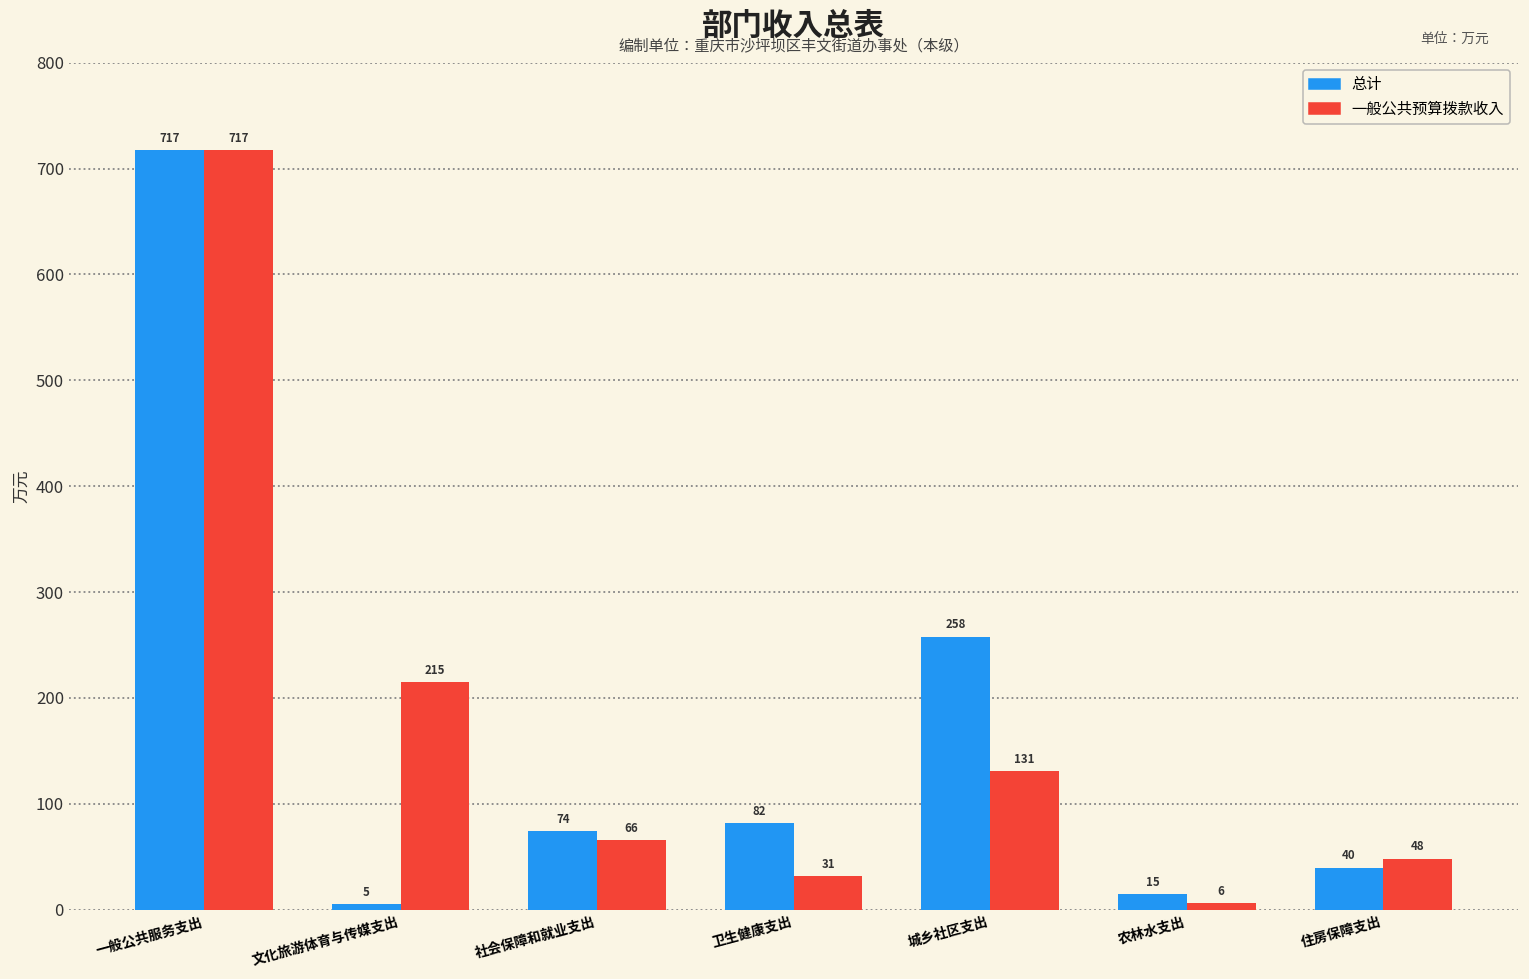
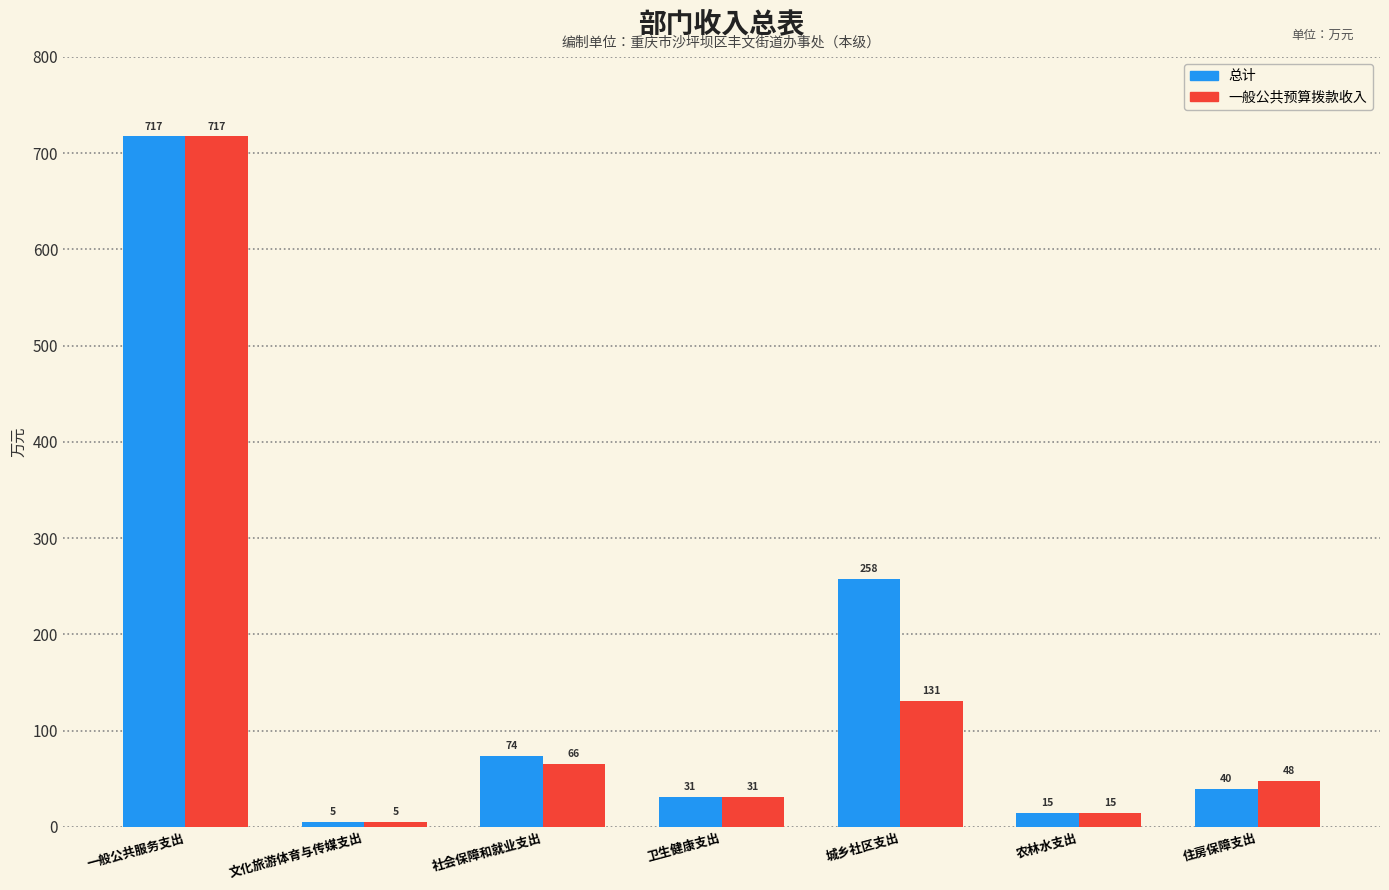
  {
    "总计": {
      "一般公共服务支出": 717,
      "文化旅游体育与传媒支出": 5,
      "社会保障和就业支出": 74,
-     "卫生健康支出": 82,
+     "卫生健康支出": 31,
      "城乡社区支出": 258,
      "农林水支出": 15,
      "住房保障支出": 40
    },
    "一般公共预算拨款收入": {
      "一般公共服务支出": 717,
-     "文化旅游体育与传媒支出": 215,
+     "文化旅游体育与传媒支出": 5,
      "社会保障和就业支出": 66,
      "卫生健康支出": 31,
      "城乡社区支出": 131,
-     "农林水支出": 6,
+     "农林水支出": 15,
      "住房保障支出": 48
    }
  }
